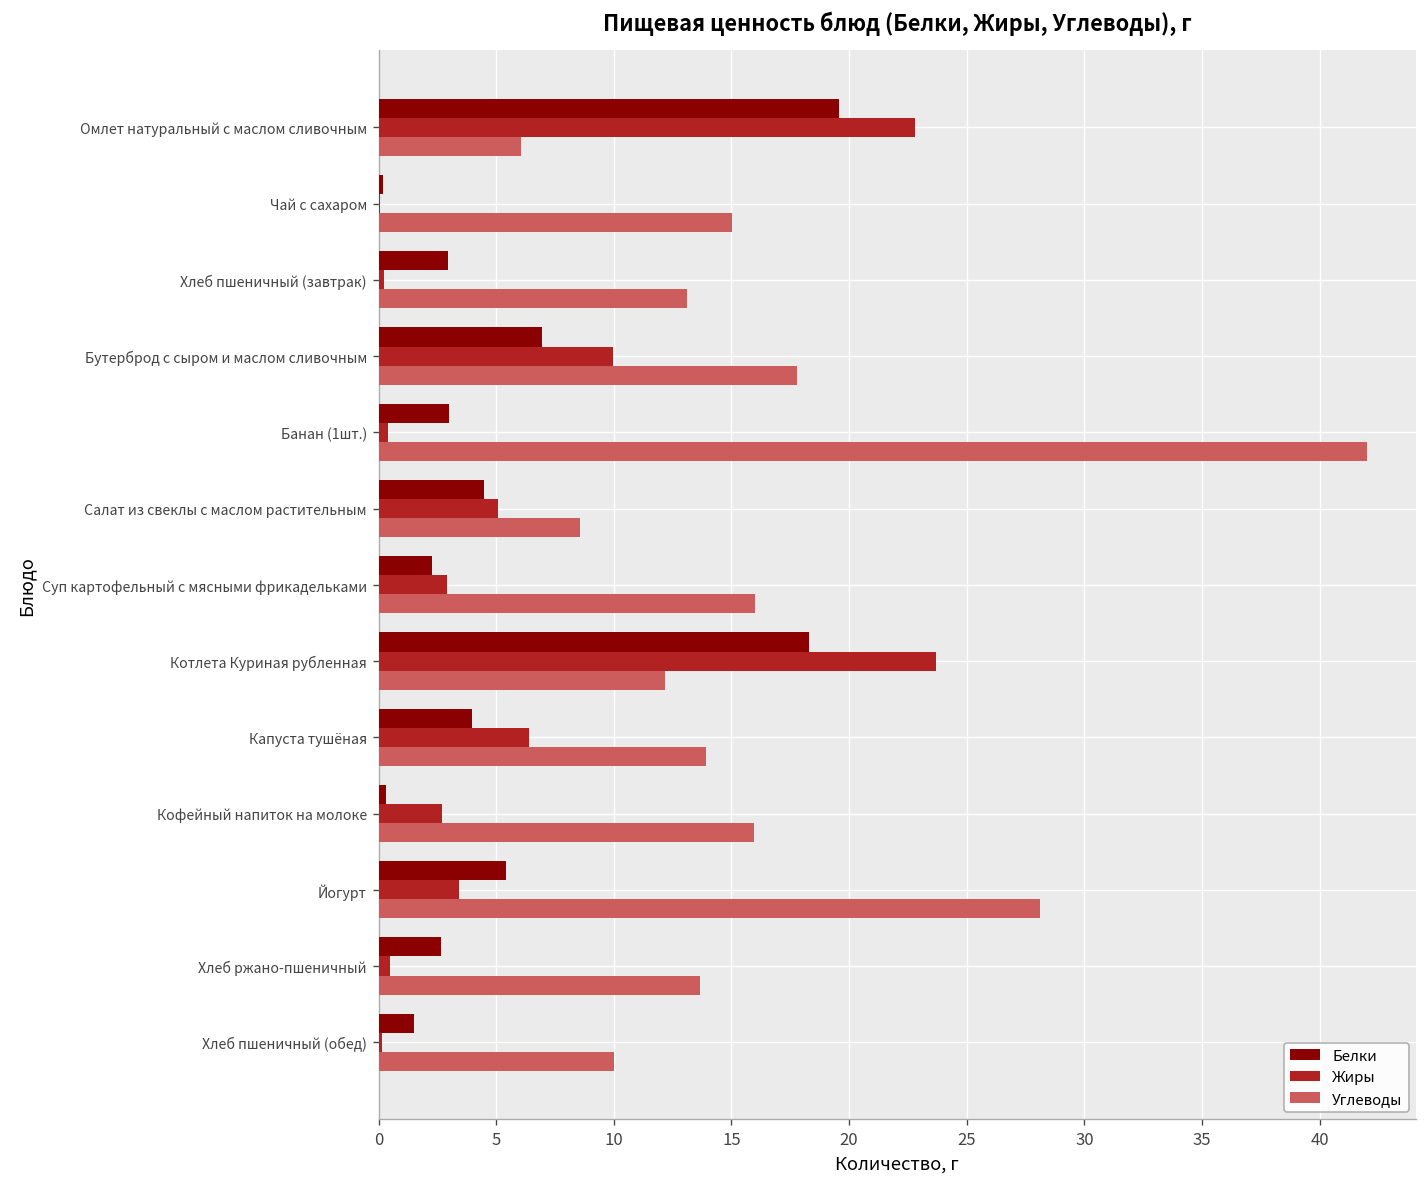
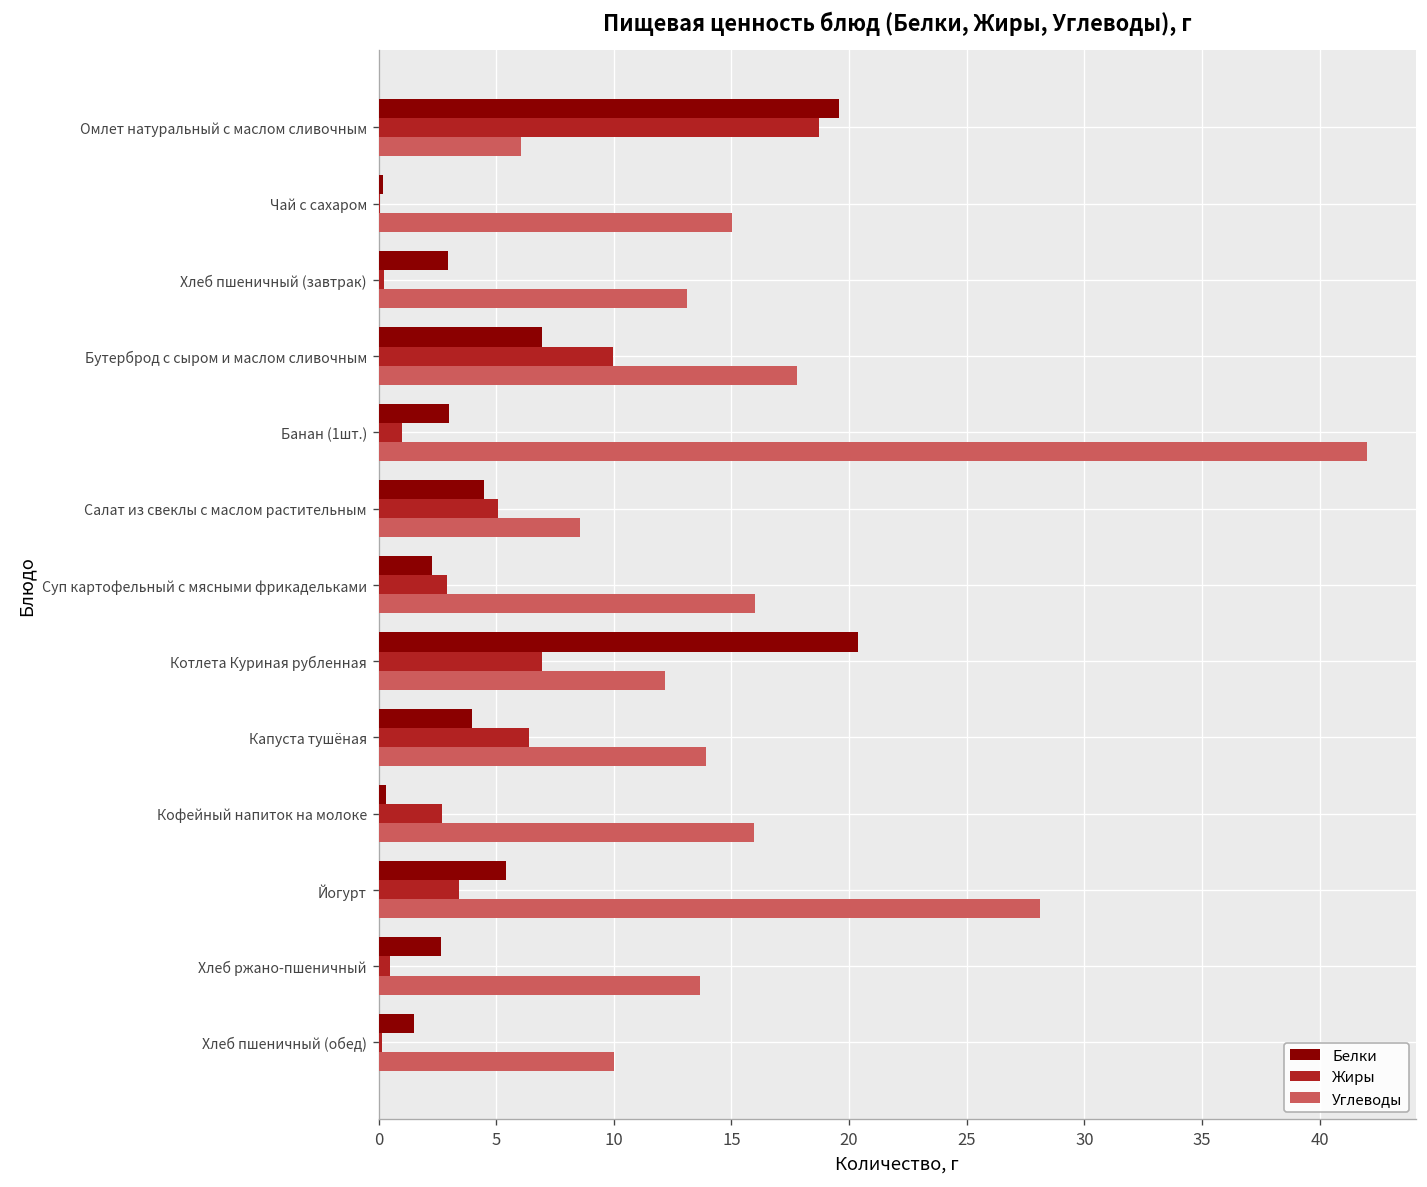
  {
    "Белки": {
      "Омлет натуральный с маслом сливочным": 19.6,
      "Чай с сахаром": 0.2,
      "Хлеб пшеничный (завтрак)": 3.0,
      "Бутерброд с сыром и маслом сливочным": 7.0,
      "Банан (1шт.)": 3.0,
      "Салат из свеклы с маслом растительным": 4.5,
      "Суп картофельный с мясными фрикадельками": 2.3,
-     "Котлета Куриная рубленная": 18.3,
+     "Котлета Куриная рубленная": 20.4,
      "Капуста тушёная": 4.0,
      "Кофейный напиток на молоке": 0.3,
      "Йогурт": 5.4,
      "Хлеб ржано-пшеничный": 2.6,
      "Хлеб пшеничный (обед)": 1.5
    },
    "Жиры": {
-     "Омлет натуральный с маслом сливочным": 22.8,
+     "Омлет натуральный с маслом сливочным": 18.7,
      "Хлеб пшеничный (завтрак)": 0.2,
      "Бутерброд с сыром и маслом сливочным": 10.0,
-     "Банан (1шт.)": 0.4,
+     "Банан (1шт.)": 1.0,
      "Салат из свеклы с маслом растительным": 5.1,
      "Суп картофельный с мясными фрикадельками": 2.9,
-     "Котлета Куриная рубленная": 23.7,
+     "Котлета Куриная рубленная": 7.0,
      "Капуста тушёная": 6.4,
      "Кофейный напиток на молоке": 2.7,
      "Йогурт": 3.4,
      "Хлеб ржано-пшеничный": 0.5,
      "Хлеб пшеничный (обед)": 0.2
    },
    "Углеводы": {
      "Омлет натуральный с маслом сливочным": 6.1,
      "Чай с сахаром": 15.0,
      "Хлеб пшеничный (завтрак)": 13.1,
      "Бутерброд с сыром и маслом сливочным": 17.8,
      "Банан (1шт.)": 42.0,
      "Салат из свеклы с маслом растительным": 8.6,
      "Суп картофельный с мясными фрикадельками": 16.0,
      "Котлета Куриная рубленная": 12.2,
      "Капуста тушёная": 13.9,
      "Кофейный напиток на молоке": 16.0,
      "Йогурт": 28.1,
      "Хлеб ржано-пшеничный": 13.7,
      "Хлеб пшеничный (обед)": 10.0
    }
  }
